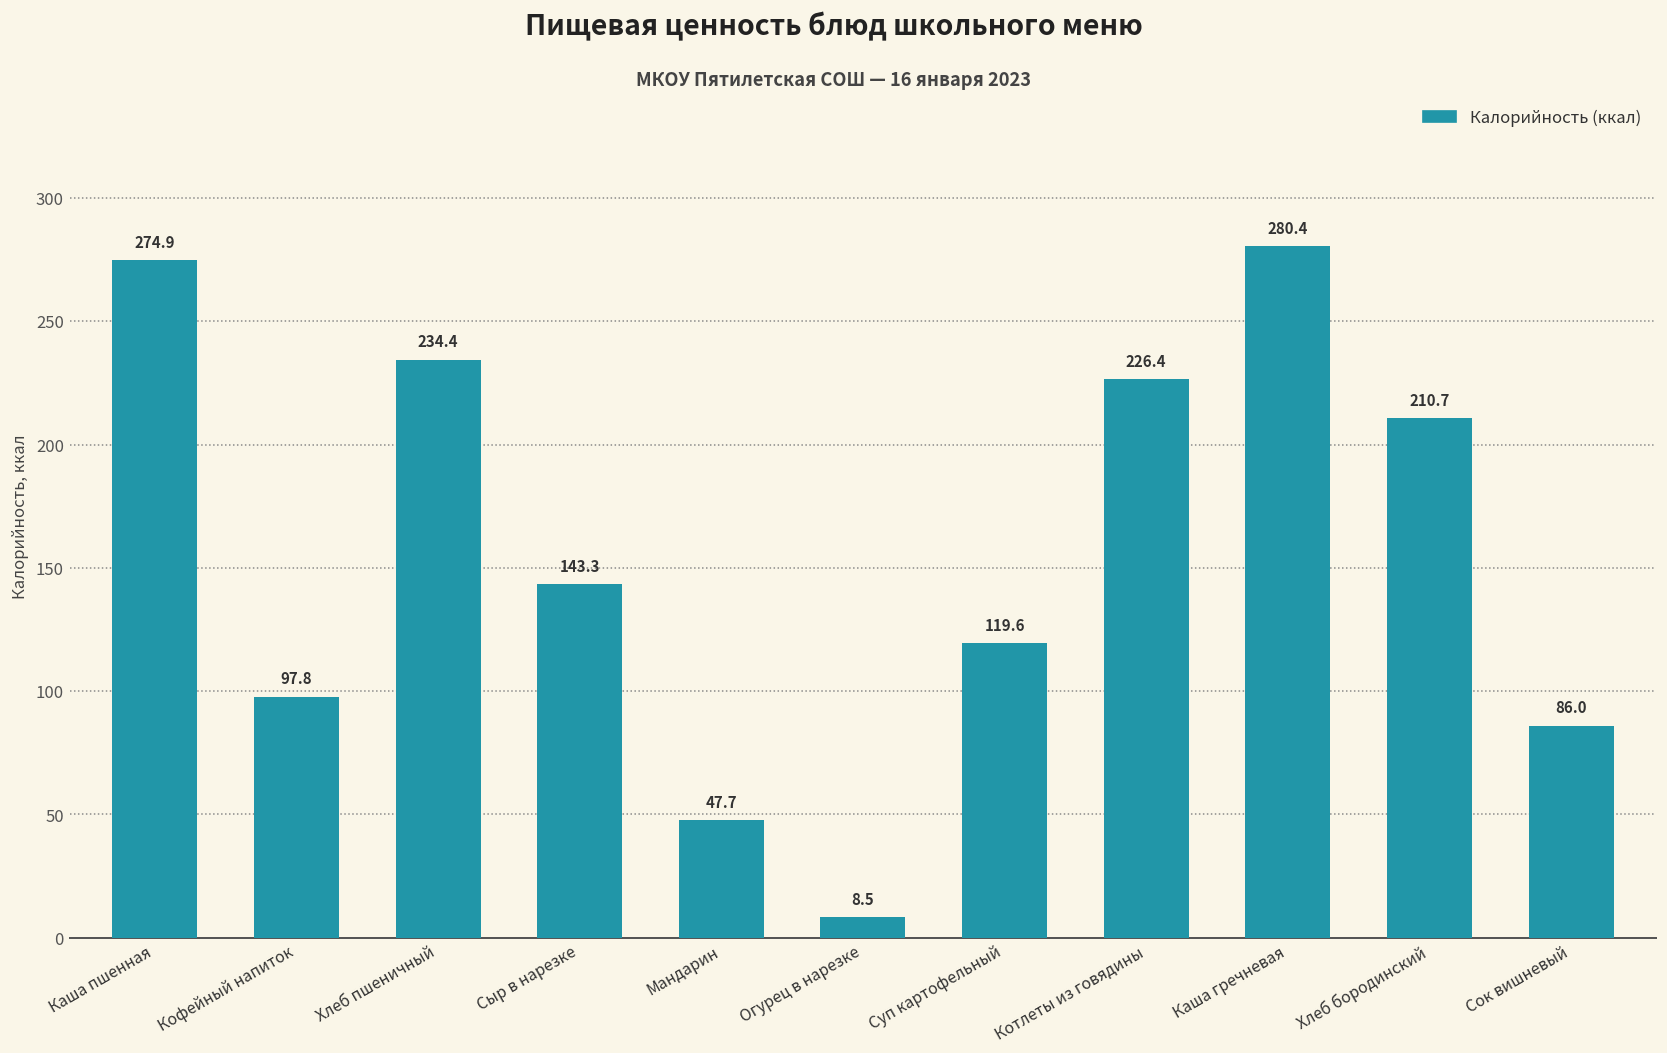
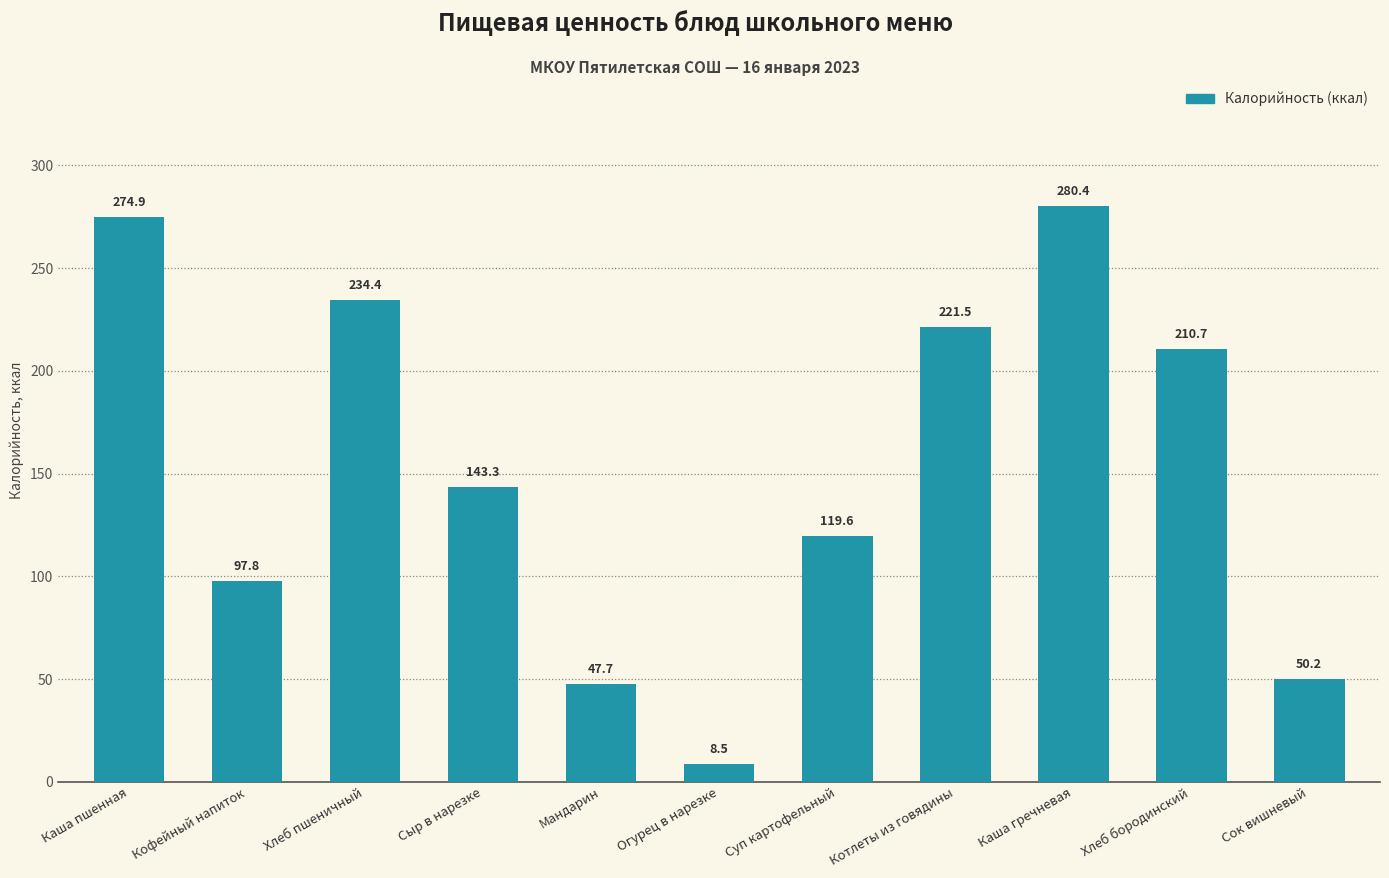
  {
    "Каша пшенная": 274.9,
    "Кофейный напиток": 97.8,
    "Хлеб пшеничный": 234.4,
    "Сыр в нарезке": 143.3,
    "Мандарин": 47.7,
    "Огурец в нарезке": 8.5,
    "Суп картофельный": 119.6,
-   "Котлеты из говядины": 226.4,
+   "Котлеты из говядины": 221.5,
    "Каша гречневая": 280.4,
    "Хлеб бородинский": 210.7,
-   "Сок вишневый": 86.0
+   "Сок вишневый": 50.2
  }
